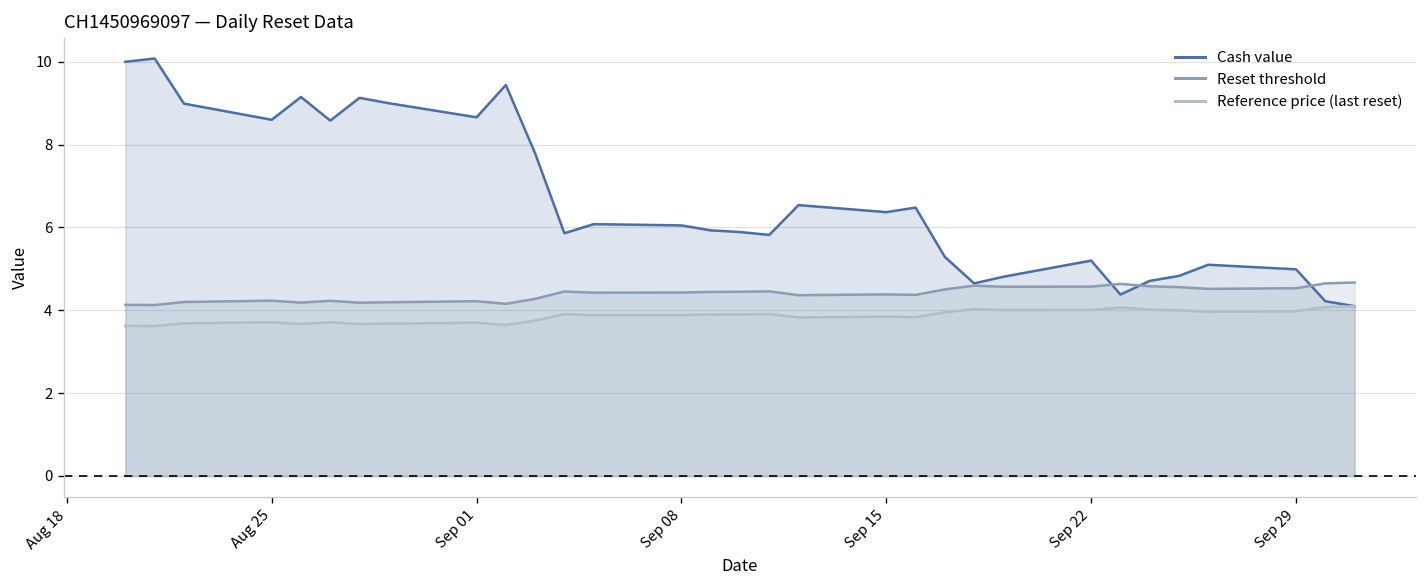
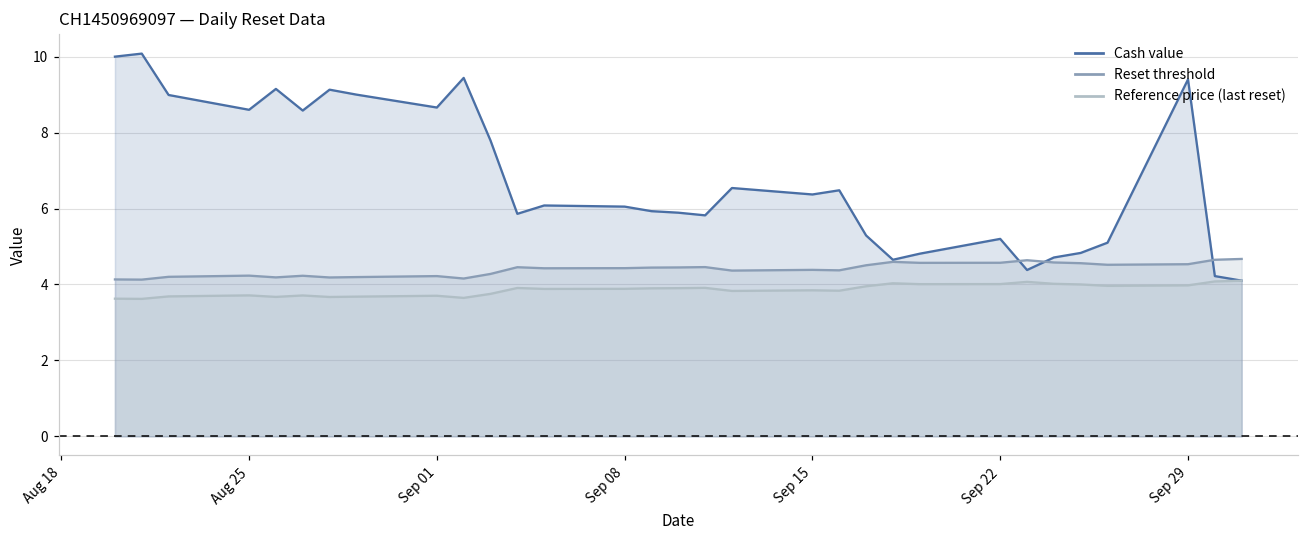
  {
    "Cash value": {
      "Aug 25": 8.6,
      "Sep 01": 8.7,
      "Sep 08": 6.1,
      "Sep 15": 6.4,
      "Sep 22": 5.2,
-     "Sep 29": 5.0
+     "Sep 29": 9.4
    }
  }
